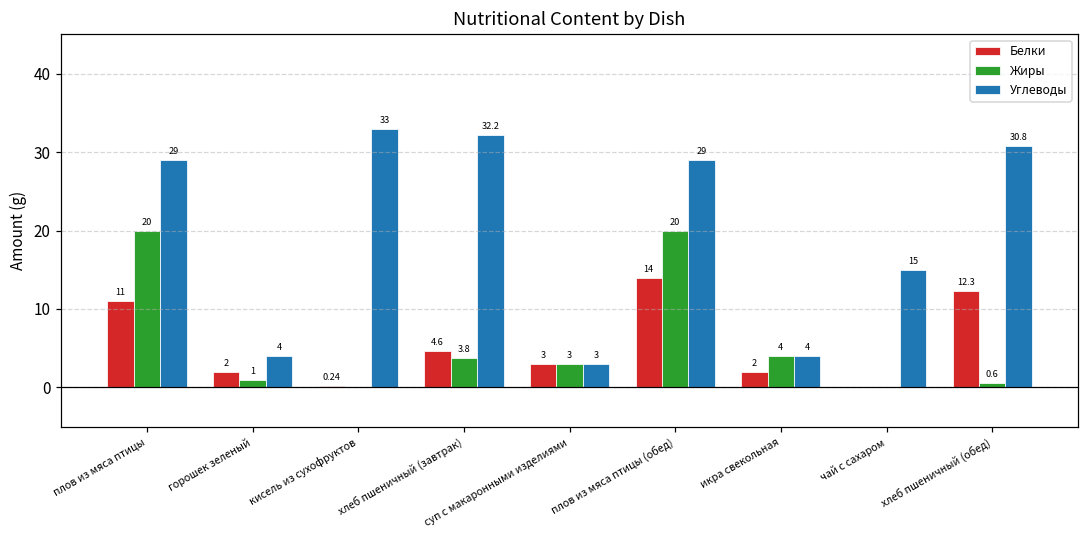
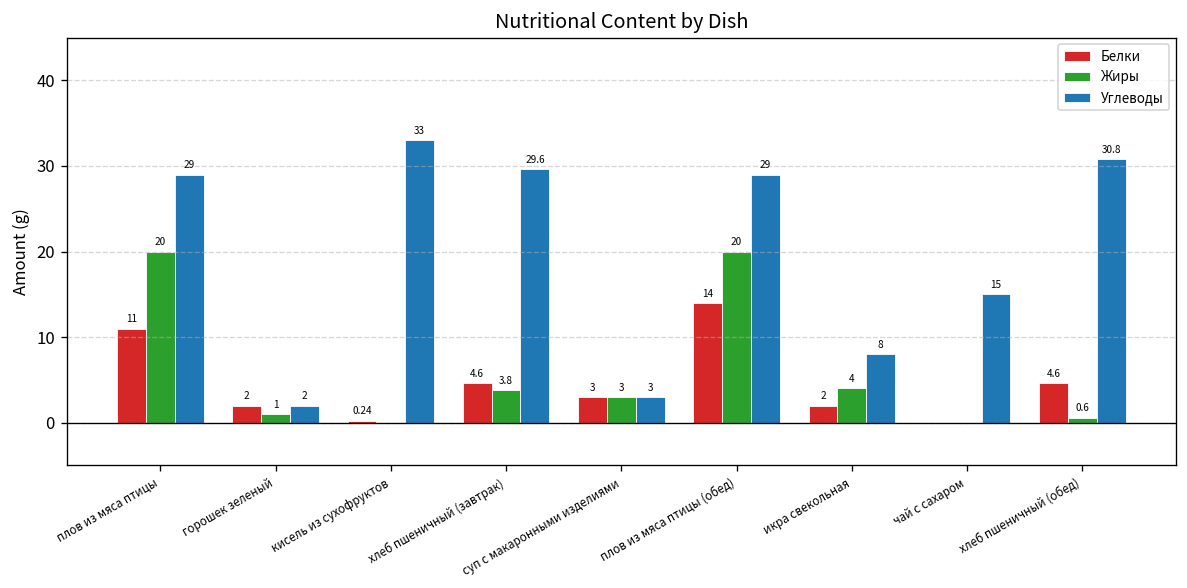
  {
    "Белки": {
      "плов из мяса птицы": 11,
      "горошек зеленый": 2,
      "кисель из сухофруктов": 0.24,
      "хлеб пшеничный (завтрак)": 4.6,
      "суп с макаронными изделиями": 3,
      "плов из мяса птицы (обед)": 14,
      "икра свекольная": 2,
-     "хлеб пшеничный (обед)": 12.3
+     "хлеб пшеничный (обед)": 4.6
    },
    "Жиры": {
      "плов из мяса птицы": 20,
      "горошек зеленый": 1,
      "хлеб пшеничный (завтрак)": 3.8,
      "суп с макаронными изделиями": 3,
      "плов из мяса птицы (обед)": 20,
      "икра свекольная": 4,
      "хлеб пшеничный (обед)": 0.6
    },
    "Углеводы": {
      "плов из мяса птицы": 29,
-     "горошек зеленый": 4,
+     "горошек зеленый": 2,
      "кисель из сухофруктов": 33,
-     "хлеб пшеничный (завтрак)": 32.2,
+     "хлеб пшеничный (завтрак)": 29.6,
      "суп с макаронными изделиями": 3,
      "плов из мяса птицы (обед)": 29,
-     "икра свекольная": 4,
+     "икра свекольная": 8,
      "чай с сахаром": 15,
      "хлеб пшеничный (обед)": 30.8
    }
  }
